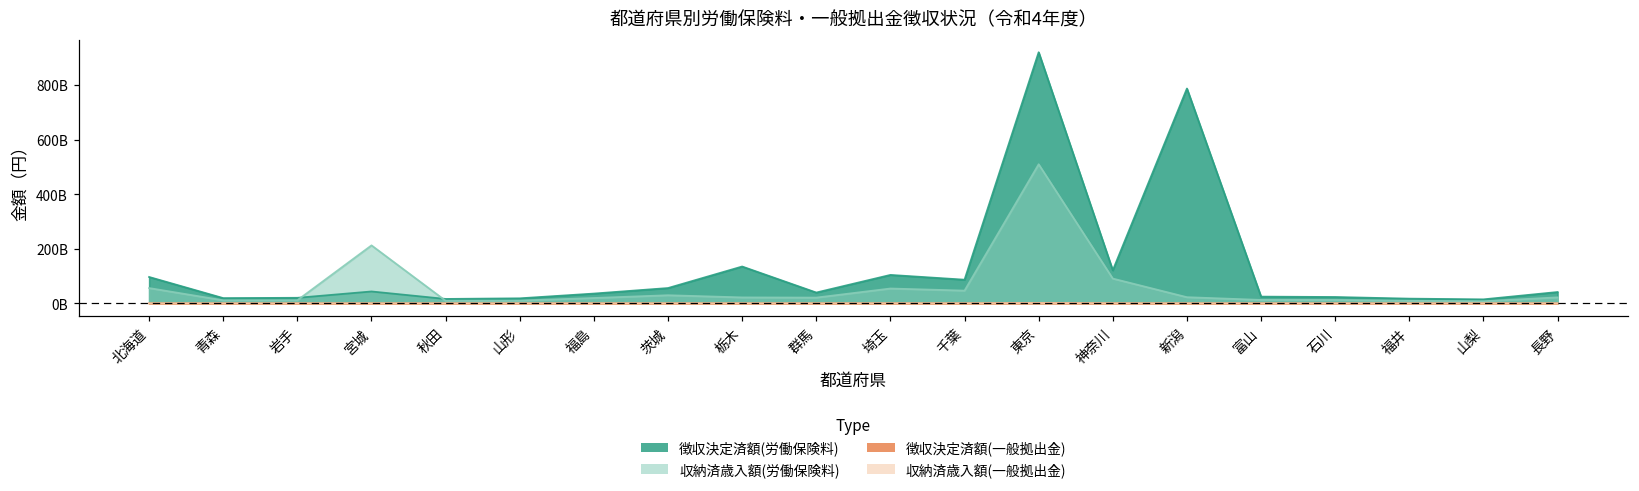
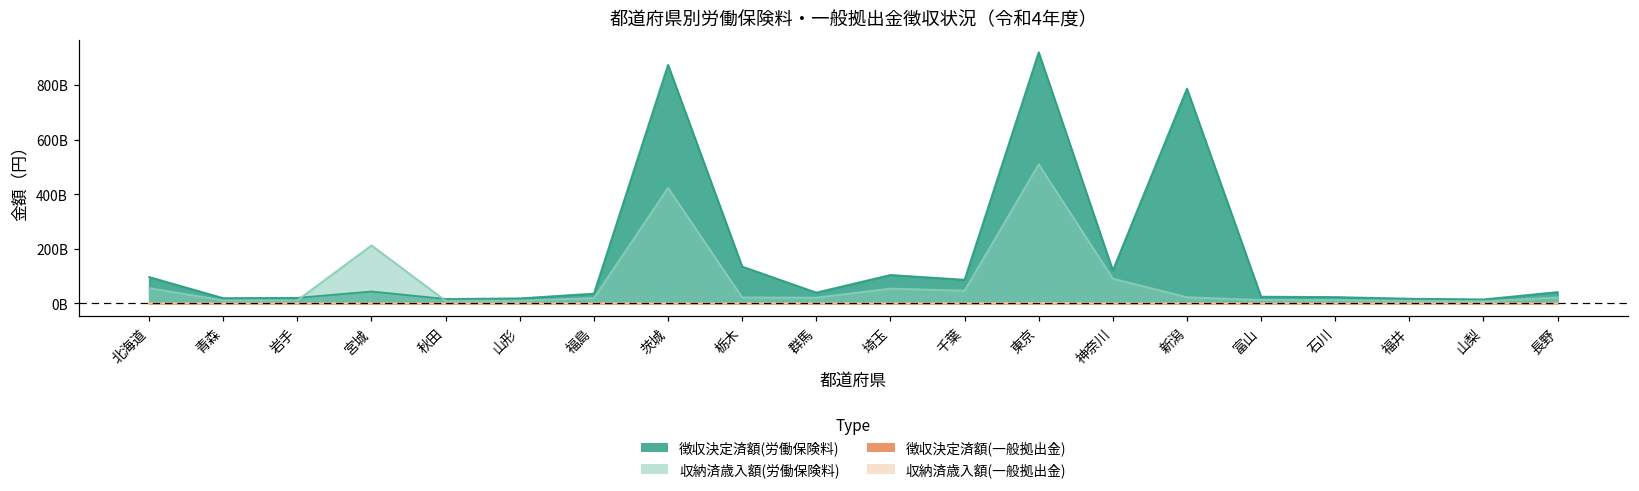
  {
    "徴収決定済額(労働保険料)": {
      "北海道": 100000000000,
      "宮城": 40000000000,
      "福島": 40000000000,
-     "茨城": 60000000000,
+     "茨城": 870000000000,
      "栃木": 130000000000,
      "群馬": 40000000000,
      "埼玉": 100000000000,
      "千葉": 90000000000,
      "東京": 920000000000,
      "神奈川": 120000000000,
      "新潟": 790000000000,
      "富山": 20000000000,
      "石川": 20000000000,
      "長野": 40000000000
    },
    "収納済歳入額(労働保険料)": {
      "北海道": 60000000000,
      "宮城": 210000000000,
      "福島": 20000000000,
-     "茨城": 30000000000,
+     "茨城": 420000000000,
      "栃木": 20000000000,
      "群馬": 20000000000,
      "埼玉": 50000000000,
      "千葉": 50000000000,
      "東京": 510000000000,
      "神奈川": 90000000000,
      "新潟": 20000000000,
      "富山": 10000000000,
      "石川": 10000000000,
      "長野": 20000000000
    },
    "収納済歳入額(一般拠出金)": {
      "北海道": 0,
      "青森": 0,
      "岩手": 0,
      "宮城": 0,
      "福島": 0,
      "茨城": 0,
      "栃木": 0,
      "群馬": 0,
      "埼玉": 0,
      "千葉": 0,
      "東京": 0,
      "神奈川": 0,
      "新潟": 0,
      "富山": 0,
      "石川": 0,
      "長野": 0
    }
  }
